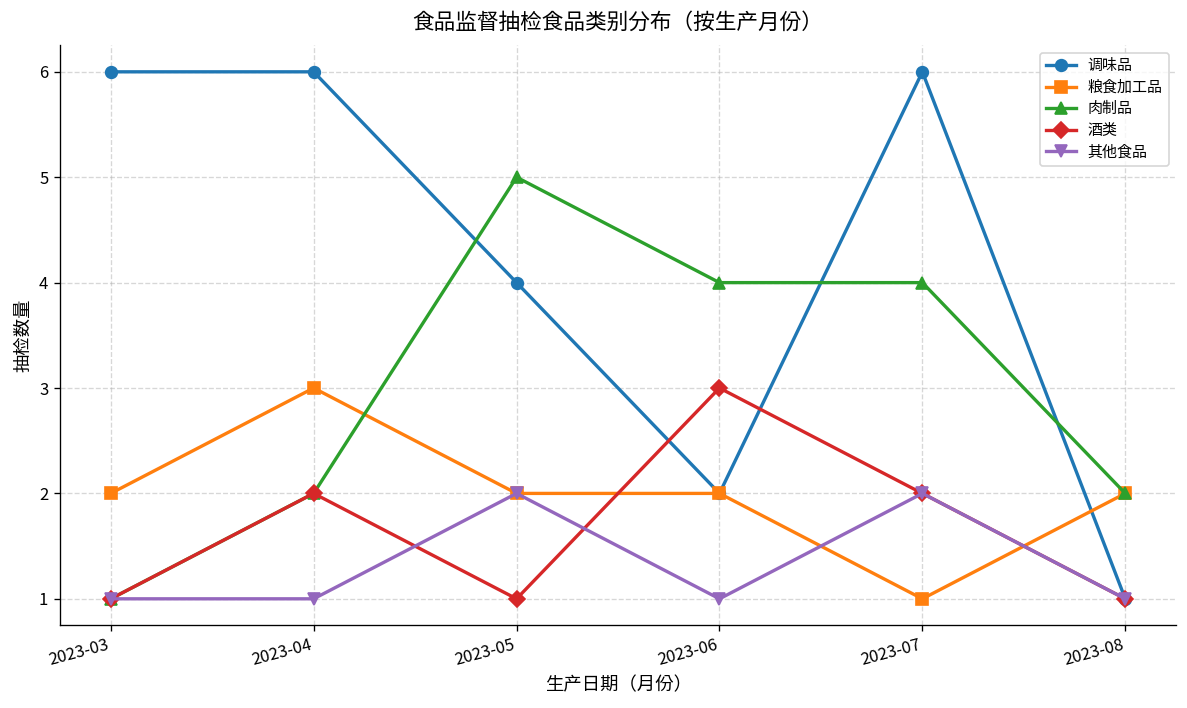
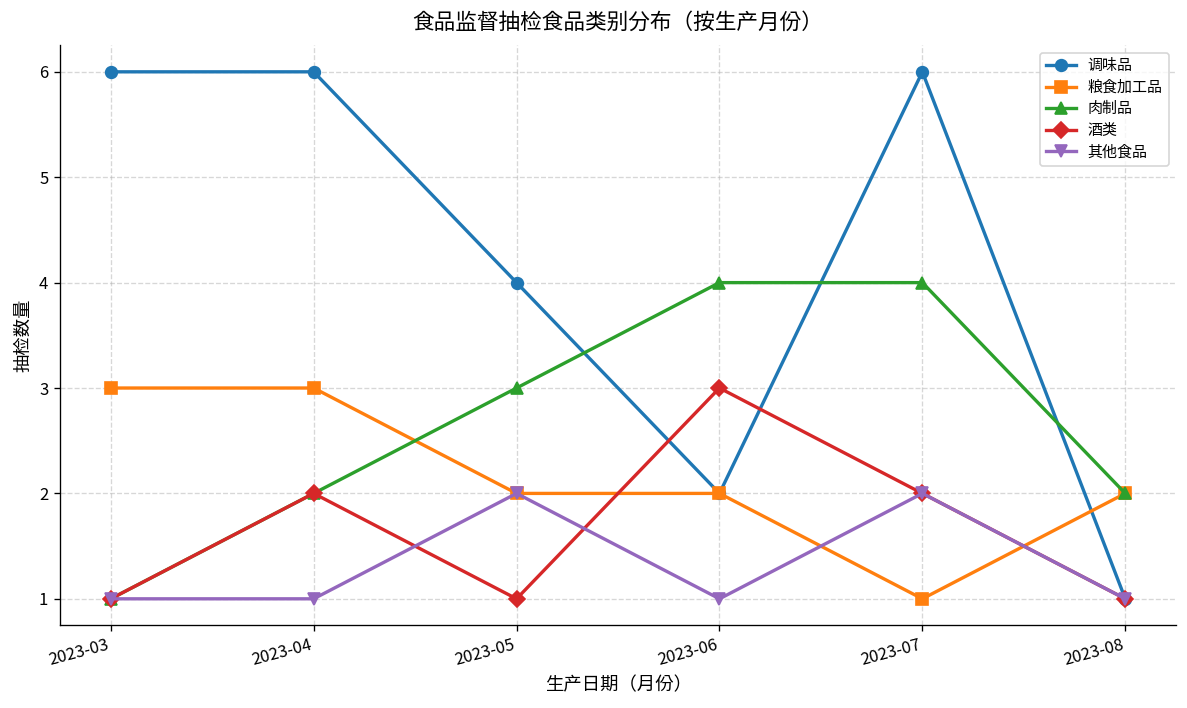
  {
    "调味品": {
      "2023-03": 6,
      "2023-04": 6,
      "2023-05": 4,
      "2023-07": 6
    },
    "粮食加工品": {
-     "2023-03": 2,
+     "2023-03": 3,
      "2023-04": 3,
      "2023-07": 1
    },
    "肉制品": {
-     "2023-05": 5,
+     "2023-05": 3,
      "2023-06": 4,
      "2023-07": 4
    },
    "酒类": {
      "2023-05": 1,
      "2023-06": 3
    },
    "其他食品": {
      "2023-04": 1,
      "2023-06": 1
    }
  }
